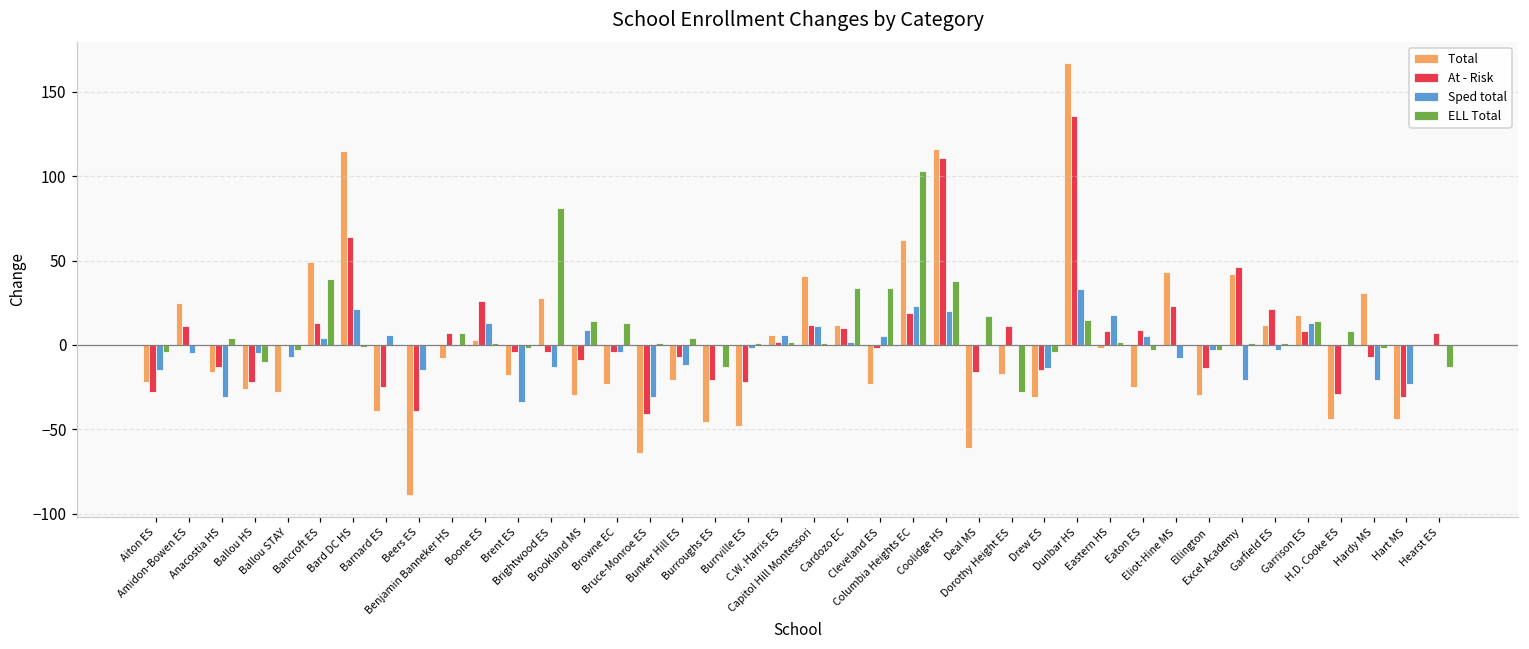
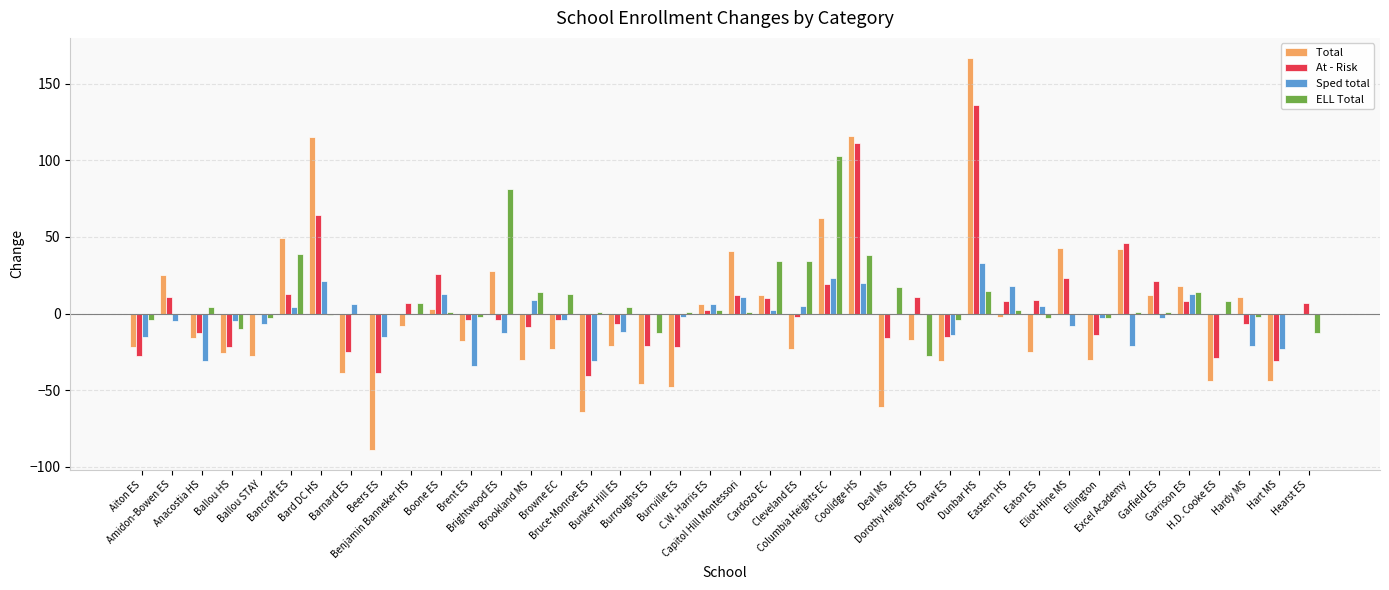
  {
    "Total": {
      "Aiton ES": -22,
      "Amidon-Bowen ES": 25,
      "Anacostia HS": -16,
      "Ballou HS": -26,
      "Ballou STAY": -28,
      "Bancroft ES": 49,
      "Bard DC HS": 115,
      "Barnard ES": -39,
      "Beers ES": -89,
      "Benjamin Banneker HS": -8,
      "Boone ES": 3,
      "Brent ES": -18,
      "Brightwood ES": 28,
      "Brookland MS": -30,
      "Browne EC": -23,
      "Bruce-Monroe ES": -64,
      "Bunker Hill ES": -21,
      "Burroughs ES": -46,
      "Burrville ES": -48,
      "C.W. Harris ES": 6,
      "Capitol Hill Montessori": 41,
      "Cardozo EC": 12,
      "Cleveland ES": -23,
      "Columbia Heights EC": 62,
      "Coolidge HS": 116,
      "Deal MS": -61,
      "Dorothy Height ES": -17,
      "Drew ES": -31,
      "Dunbar HS": 167,
      "Eastern HS": -2,
      "Eaton ES": -25,
      "Eliot-Hine MS": 43,
      "Ellington": -30,
      "Excel Academy": 42,
      "Garfield ES": 12,
      "Garrison ES": 18,
      "H.D. Cooke ES": -44,
-     "Hardy MS": 31,
+     "Hardy MS": 11,
      "Hart MS": -44,
      "Hearst ES": 0
    },
    "At - Risk": {
      "Aiton ES": -28,
      "Amidon-Bowen ES": 11,
      "Anacostia HS": -13,
      "Ballou HS": -22,
      "Ballou STAY": 0,
      "Bancroft ES": 13,
      "Bard DC HS": 64,
      "Barnard ES": -25,
      "Beers ES": -39,
      "Benjamin Banneker HS": 7,
      "Boone ES": 26,
      "Brent ES": -4,
      "Brightwood ES": -4,
      "Brookland MS": -9,
      "Browne EC": -4,
      "Bruce-Monroe ES": -41,
      "Bunker Hill ES": -7,
      "Burroughs ES": -21,
      "Burrville ES": -22,
      "C.W. Harris ES": 2,
      "Capitol Hill Montessori": 12,
      "Cardozo EC": 10,
      "Cleveland ES": -2,
      "Columbia Heights EC": 19,
      "Coolidge HS": 111,
      "Deal MS": -16,
      "Dorothy Height ES": 11,
      "Drew ES": -15,
      "Dunbar HS": 136,
      "Eastern HS": 8,
      "Eaton ES": 9,
      "Eliot-Hine MS": 23,
      "Ellington": -14,
      "Excel Academy": 46,
      "Garfield ES": 21,
      "Garrison ES": 8,
      "H.D. Cooke ES": -29,
      "Hardy MS": -7,
      "Hart MS": -31,
      "Hearst ES": 7
    },
    "Sped total": {
      "Aiton ES": -15,
      "Amidon-Bowen ES": -5,
      "Anacostia HS": -31,
      "Ballou HS": -5,
      "Ballou STAY": -7,
      "Bancroft ES": 4,
      "Bard DC HS": 21,
      "Barnard ES": 6,
      "Beers ES": -15,
      "Benjamin Banneker HS": 0,
      "Boone ES": 13,
      "Brent ES": -34,
      "Brightwood ES": -13,
      "Brookland MS": 9,
      "Browne EC": -4,
      "Bruce-Monroe ES": -31,
      "Bunker Hill ES": -12,
      "Burroughs ES": 0,
      "Burrville ES": -2,
      "C.W. Harris ES": 6,
      "Capitol Hill Montessori": 11,
      "Cardozo EC": 2,
      "Cleveland ES": 5,
      "Columbia Heights EC": 23,
      "Coolidge HS": 20,
      "Deal MS": 0,
      "Dorothy Height ES": 0,
      "Drew ES": -14,
      "Dunbar HS": 33,
      "Eastern HS": 18,
      "Eaton ES": 5,
      "Eliot-Hine MS": -8,
      "Ellington": -3,
      "Excel Academy": -21,
      "Garfield ES": -3,
      "Garrison ES": 13,
      "H.D. Cooke ES": 0,
      "Hardy MS": -21,
      "Hart MS": -23,
      "Hearst ES": 0
    },
    "ELL Total": {
      "Aiton ES": -4,
      "Amidon-Bowen ES": 0,
      "Anacostia HS": 4,
      "Ballou HS": -10,
      "Ballou STAY": -3,
      "Bancroft ES": 39,
      "Barnard ES": 0,
      "Beers ES": 0,
      "Benjamin Banneker HS": 7,
      "Brent ES": -2,
      "Brightwood ES": 81,
      "Brookland MS": 14,
      "Browne EC": 13,
      "Bunker Hill ES": 4,
      "Burroughs ES": -13,
      "C.W. Harris ES": 2,
      "Cardozo EC": 34,
      "Cleveland ES": 34,
      "Columbia Heights EC": 103,
      "Coolidge HS": 38,
      "Deal MS": 17,
      "Dorothy Height ES": -28,
      "Drew ES": -4,
      "Dunbar HS": 15,
      "Eastern HS": 2,
      "Eaton ES": -3,
      "Eliot-Hine MS": 0,
      "Ellington": -3,
      "Garrison ES": 14,
      "H.D. Cooke ES": 8,
      "Hardy MS": -2,
      "Hart MS": 0,
      "Hearst ES": -13
    }
  }
